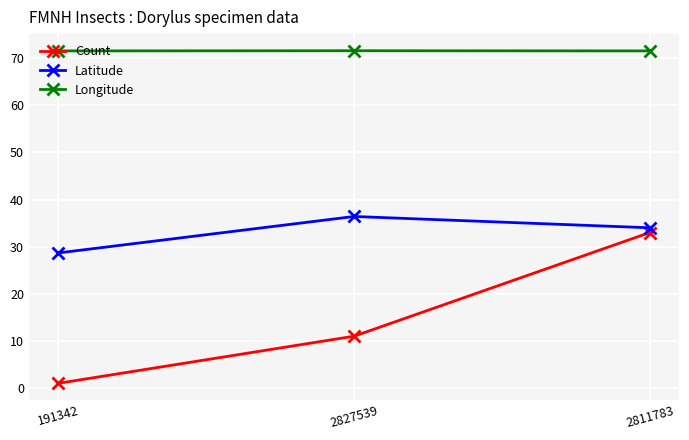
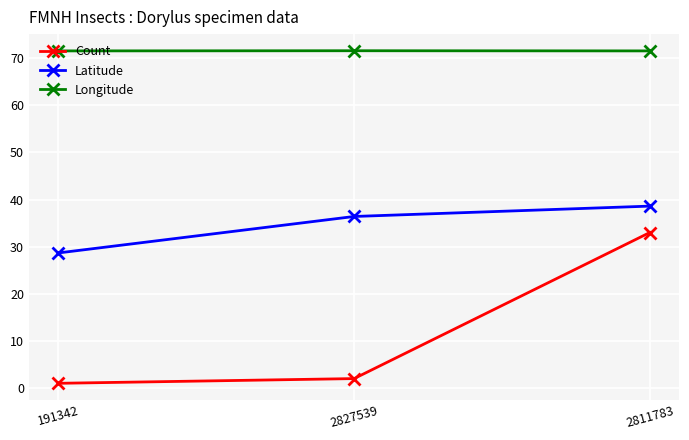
  {
    "Count": {
      "191342": 1,
-     "2827539": 11,
+     "2827539": 2,
      "2811783": 33
    },
    "Latitude": {
      "191342": 29,
      "2827539": 36,
-     "2811783": 34
+     "2811783": 39
    },
    "Longitude": {
      "191342": 72,
      "2827539": 72,
      "2811783": 72
    }
  }
